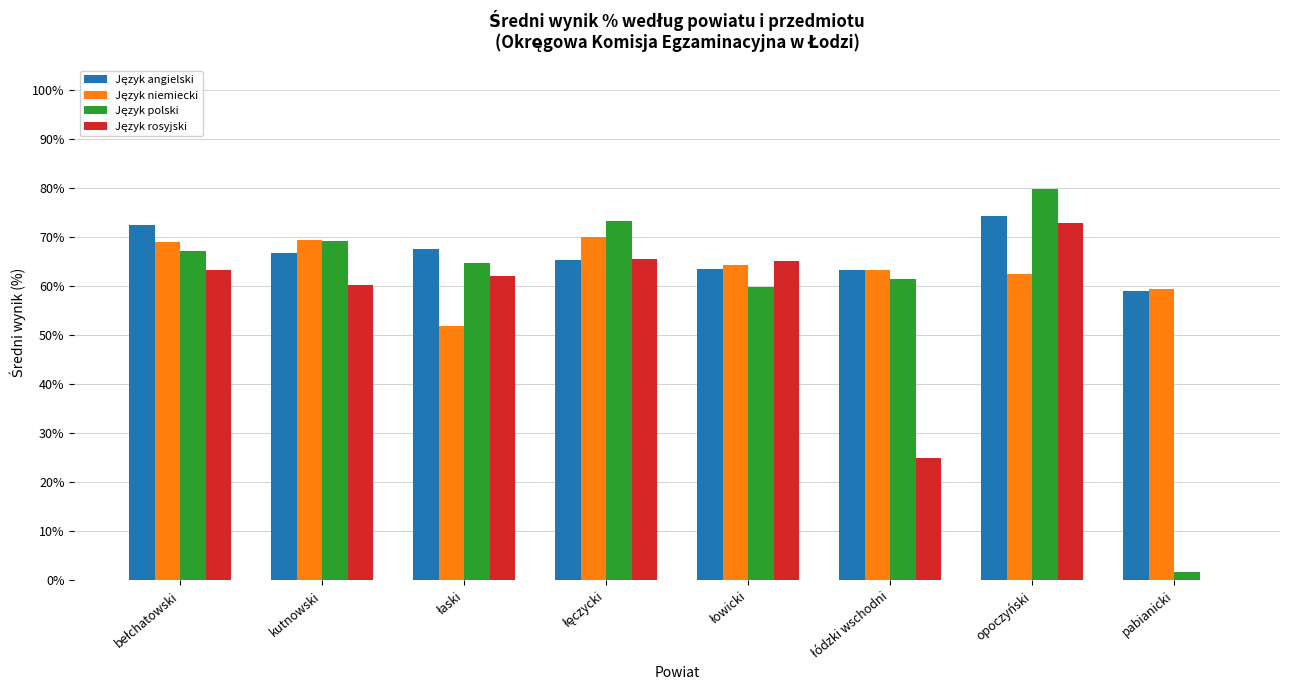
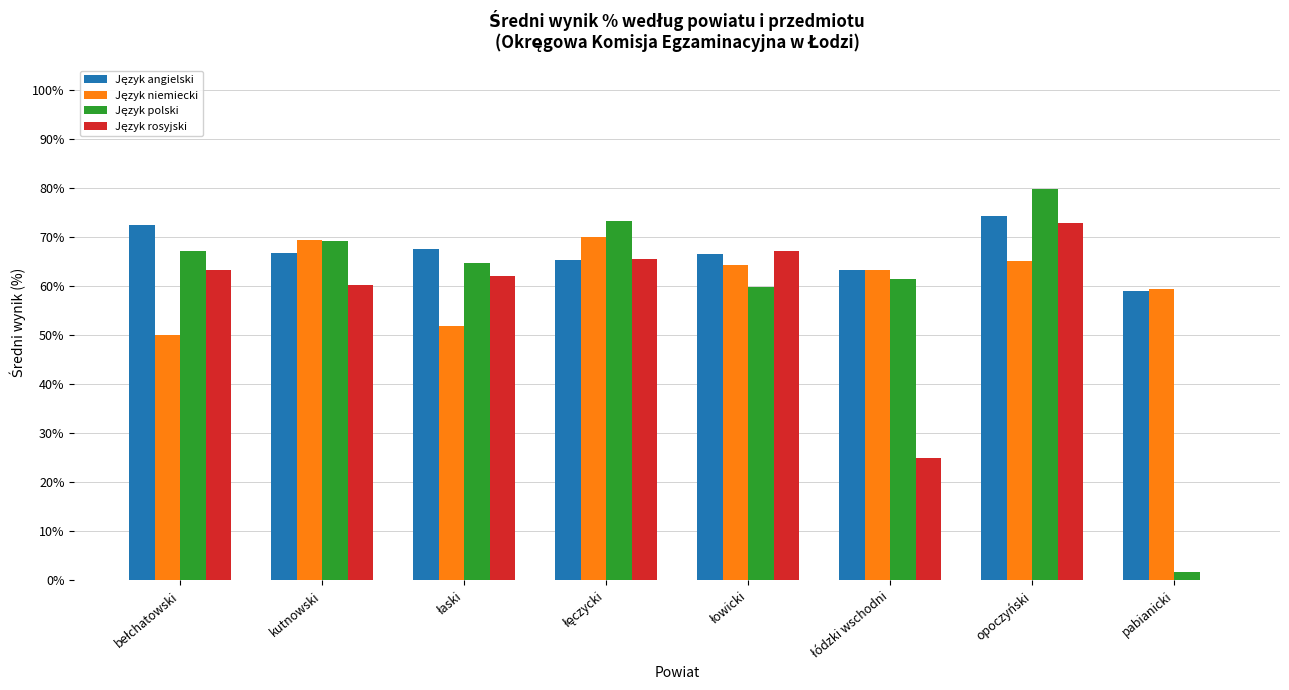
  {
    "Język angielski": {
      "bełchatowski": "72%",
      "kutnowski": "67%",
      "łaski": "67%",
      "łęczycki": "65%",
-     "łowicki": "64%",
+     "łowicki": "67%",
      "łódzki wschodni": "63%",
      "opoczyński": "74%",
      "pabianicki": "59%"
    },
    "Język niemiecki": {
-     "bełchatowski": "69%",
+     "bełchatowski": "50%",
      "kutnowski": "69%",
      "łaski": "52%",
      "łęczycki": "70%",
      "łowicki": "64%",
      "łódzki wschodni": "63%",
-     "opoczyński": "62%",
+     "opoczyński": "65%",
      "pabianicki": "59%"
    },
    "Język polski": {
      "bełchatowski": "67%",
      "kutnowski": "69%",
      "łaski": "65%",
      "łęczycki": "73%",
      "łowicki": "60%",
      "łódzki wschodni": "61%",
      "opoczyński": "80%",
      "pabianicki": "2%"
    },
    "Język rosyjski": {
      "bełchatowski": "63%",
      "kutnowski": "60%",
      "łaski": "62%",
      "łęczycki": "65%",
-     "łowicki": "65%",
+     "łowicki": "67%",
      "łódzki wschodni": "25%",
      "opoczyński": "73%",
      "pabianicki": "0%"
    }
  }
